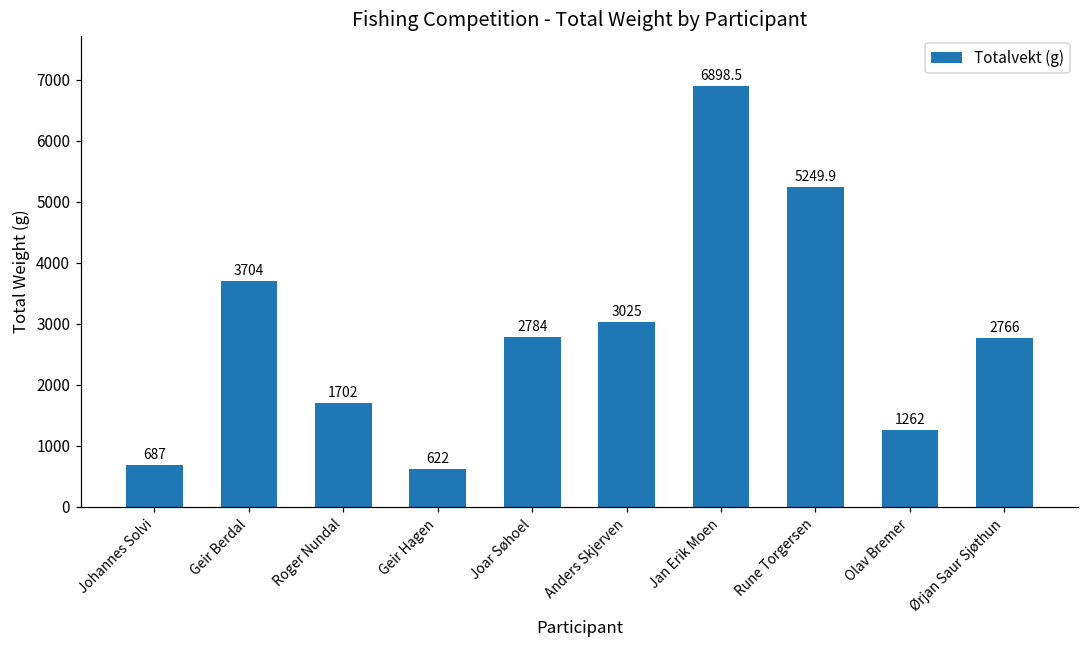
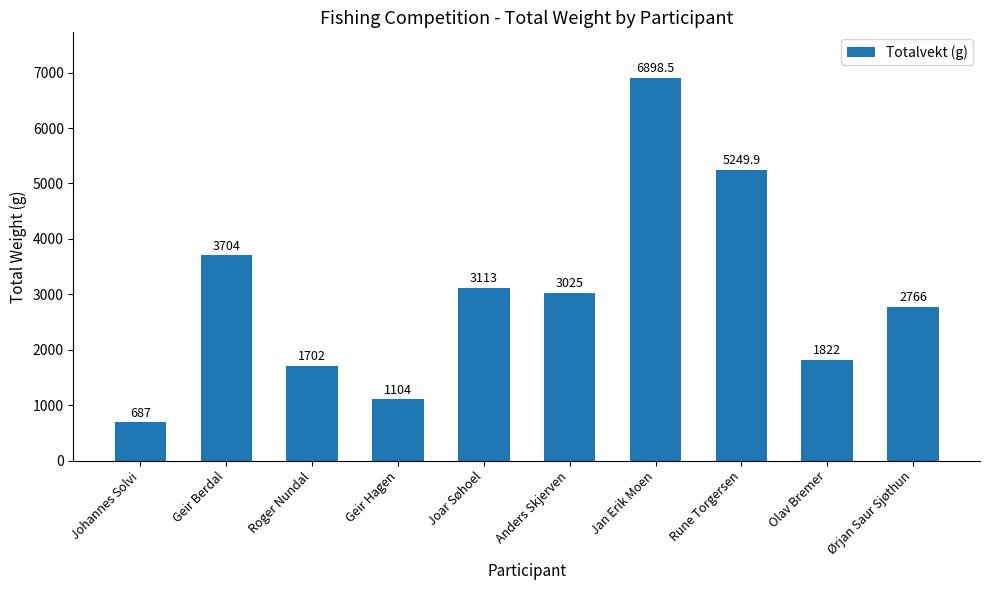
  {
    "Johannes Solvi": 687,
    "Geir Berdal": 3704,
    "Roger Nundal": 1702,
-   "Geir Hagen": 622,
-   "Joar Søhoel": 2784,
+   "Geir Hagen": 1104,
+   "Joar Søhoel": 3113,
    "Anders Skjerven": 3025,
    "Jan Erik Moen": 6898.5,
    "Rune Torgersen": 5249.9,
-   "Olav Bremer": 1262,
+   "Olav Bremer": 1822,
    "Ørjan Saur Sjøthun": 2766
  }
